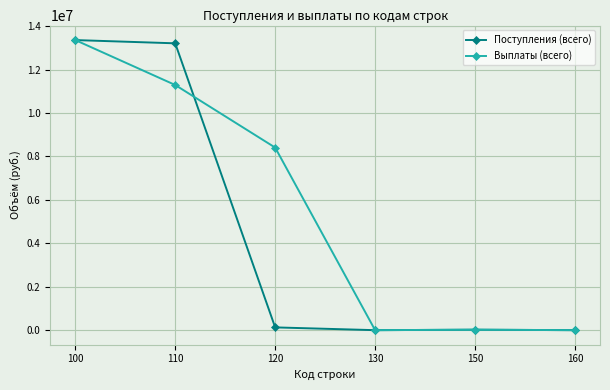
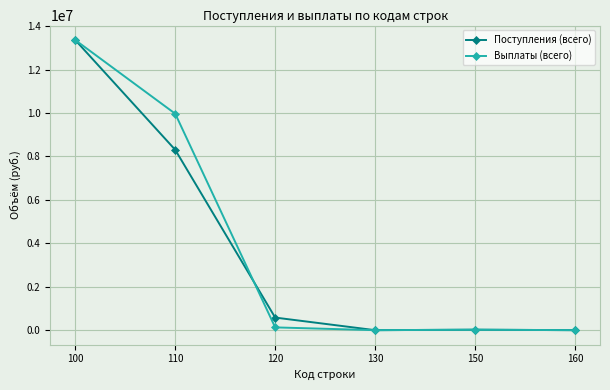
  {
    "Поступления (всего)": {
-     "110": 13200000,
-     "120": 100000
+     "110": 8300000,
+     "120": 600000
    },
    "Выплаты (всего)": {
-     "110": 11300000,
-     "120": 8400000
+     "110": 10000000,
+     "120": 100000
    }
  }
